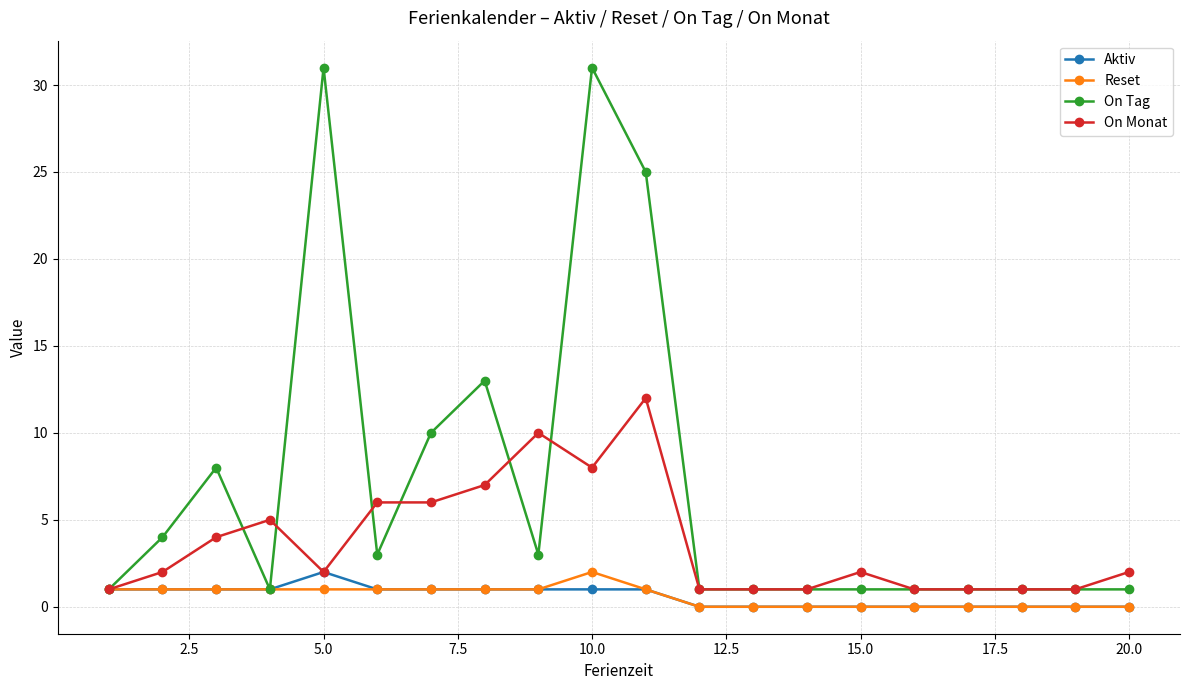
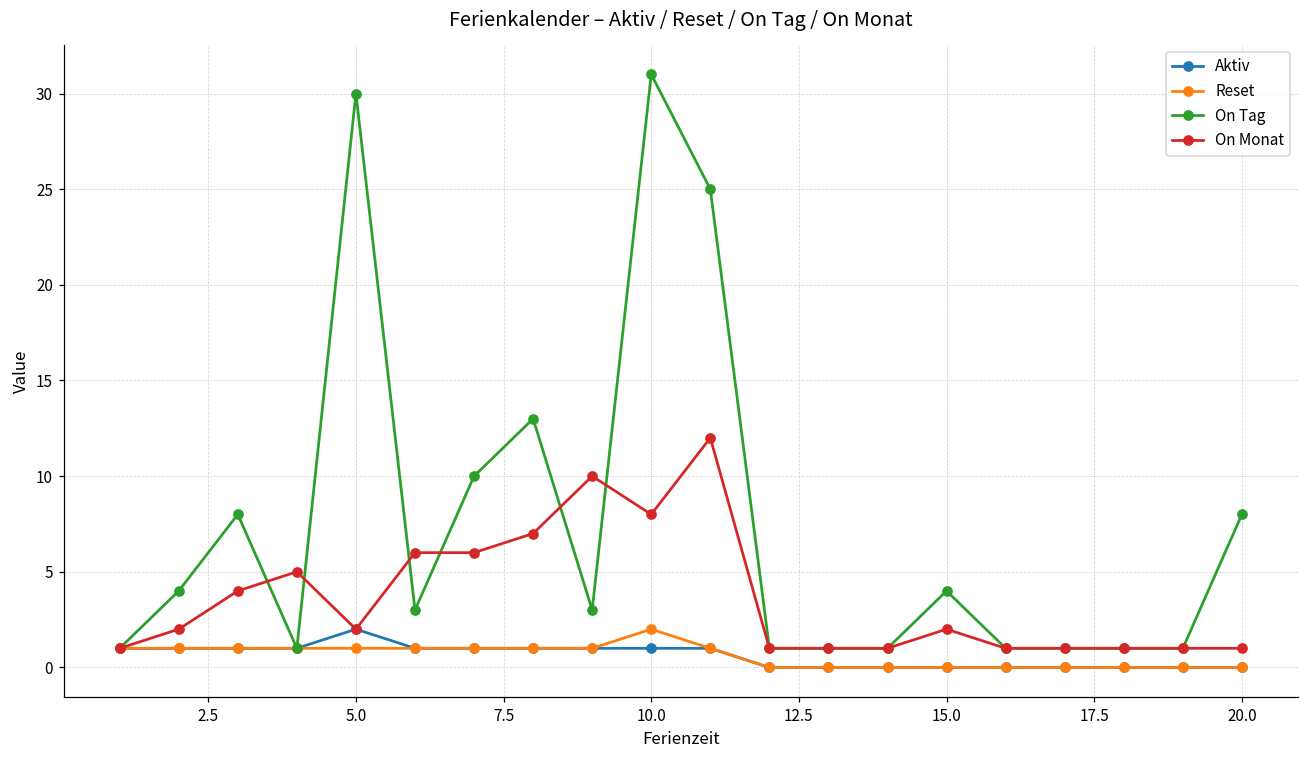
  {
    "Aktiv": {
      "10.0": 1
    },
    "Reset": {
      "5.0": 1,
      "10.0": 2
    },
    "On Tag": {
-     "5.0": 31,
+     "5.0": 30,
      "10.0": 31,
-     "15.0": 1,
-     "20.0": 1
+     "15.0": 4,
+     "20.0": 8
    },
    "On Monat": {
      "10.0": 8,
      "15.0": 2,
-     "20.0": 2
+     "20.0": 1
    }
  }
